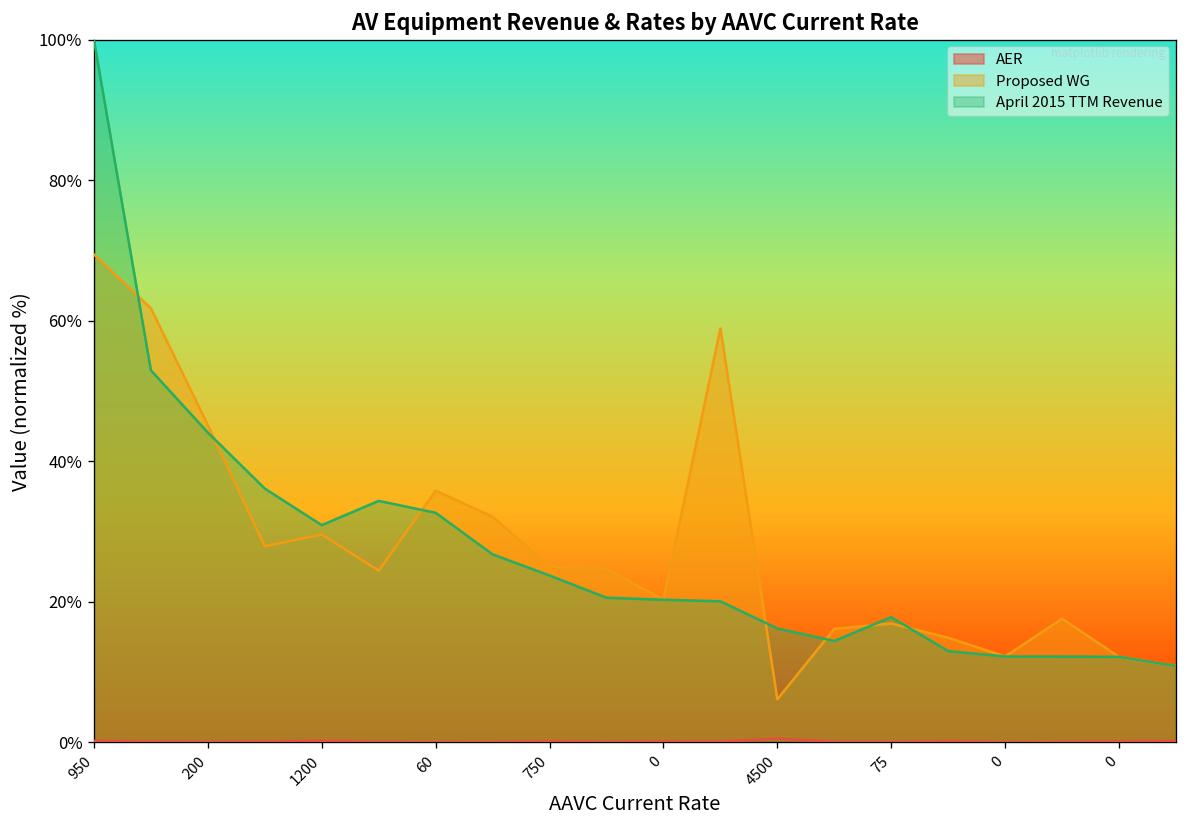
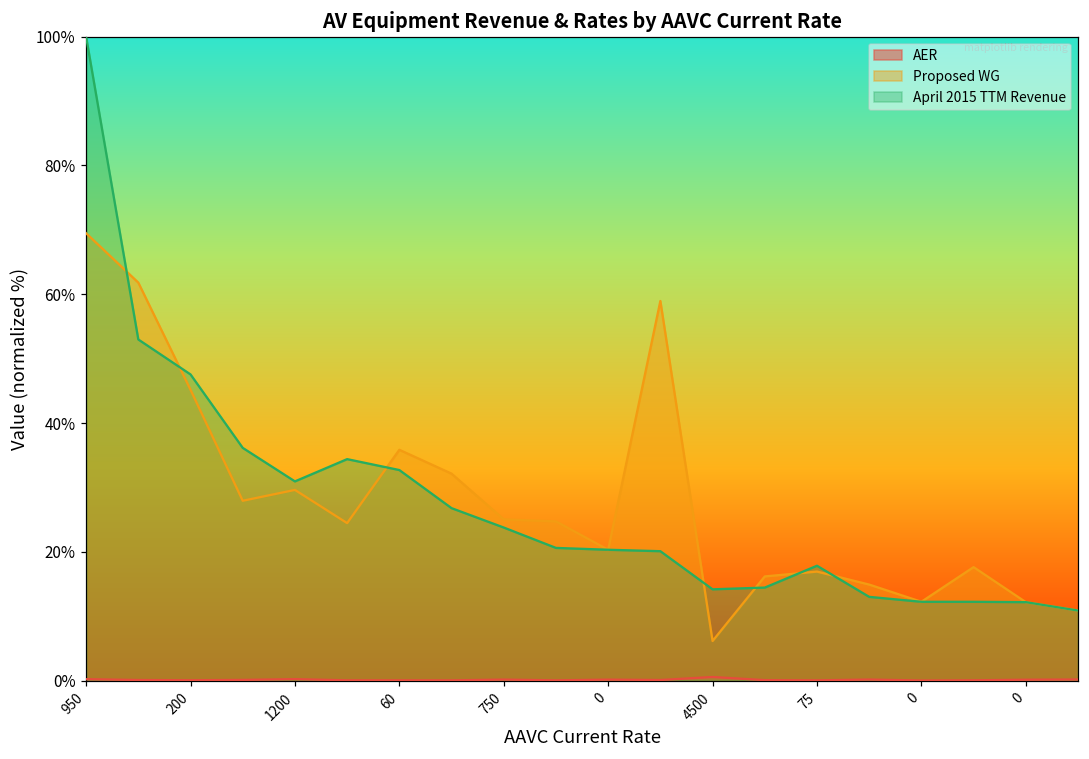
  {
    "AER": {
      "950": "0%",
      "200": "0%",
      "1200": "0%",
      "60": "0%",
      "750": "0%",
      "4500": "1%",
      "75": "0%"
    },
    "Proposed WG": {
      "950": "69%",
      "200": "45%",
      "1200": "30%",
      "60": "36%",
      "750": "25%",
      "4500": "6%",
      "75": "17%"
    },
    "April 2015 TTM Revenue": {
      "950": "100%",
-     "200": "44%",
+     "200": "48%",
      "1200": "31%",
      "60": "33%",
      "750": "24%",
-     "4500": "16%",
+     "4500": "14%",
      "75": "18%"
    }
  }
